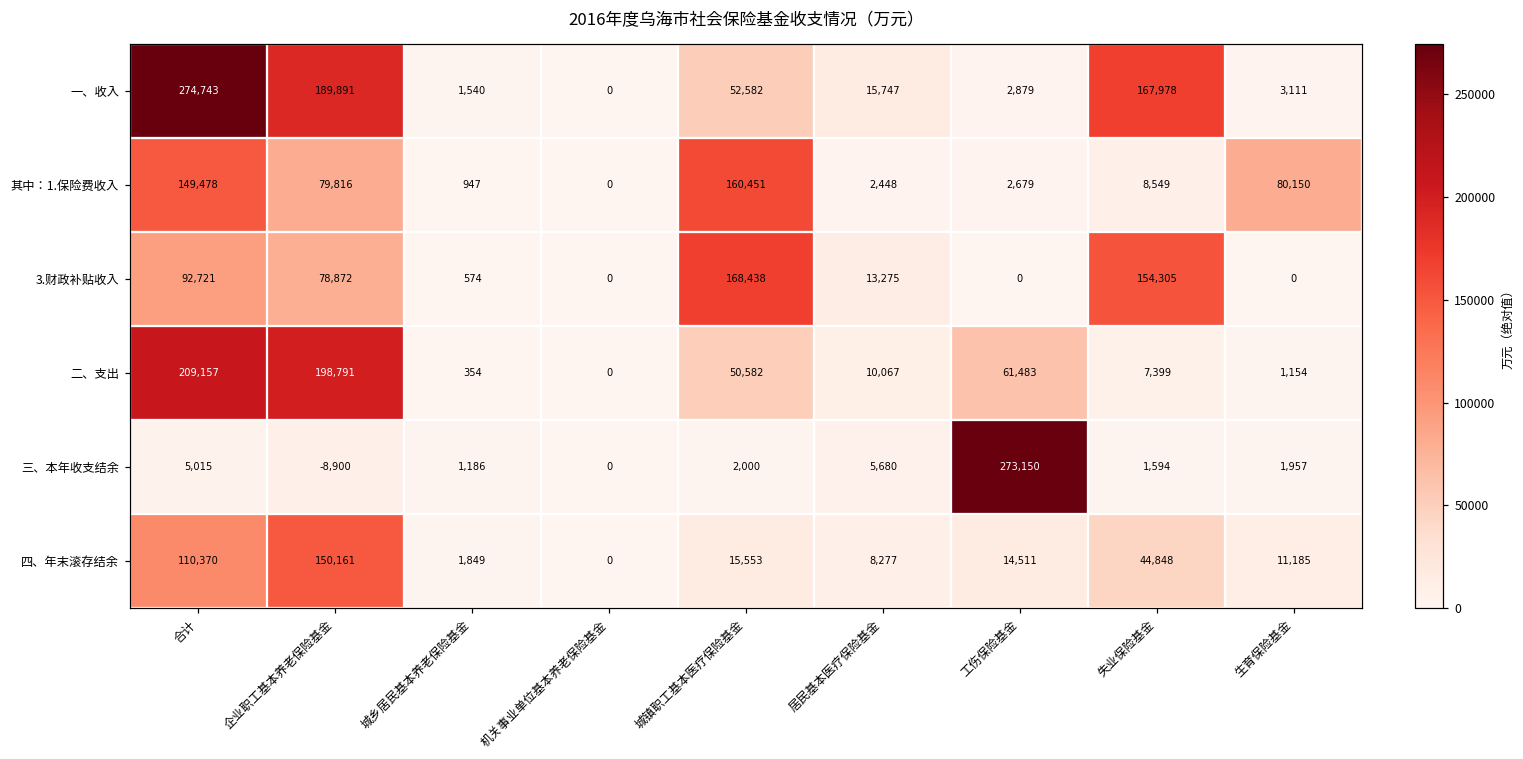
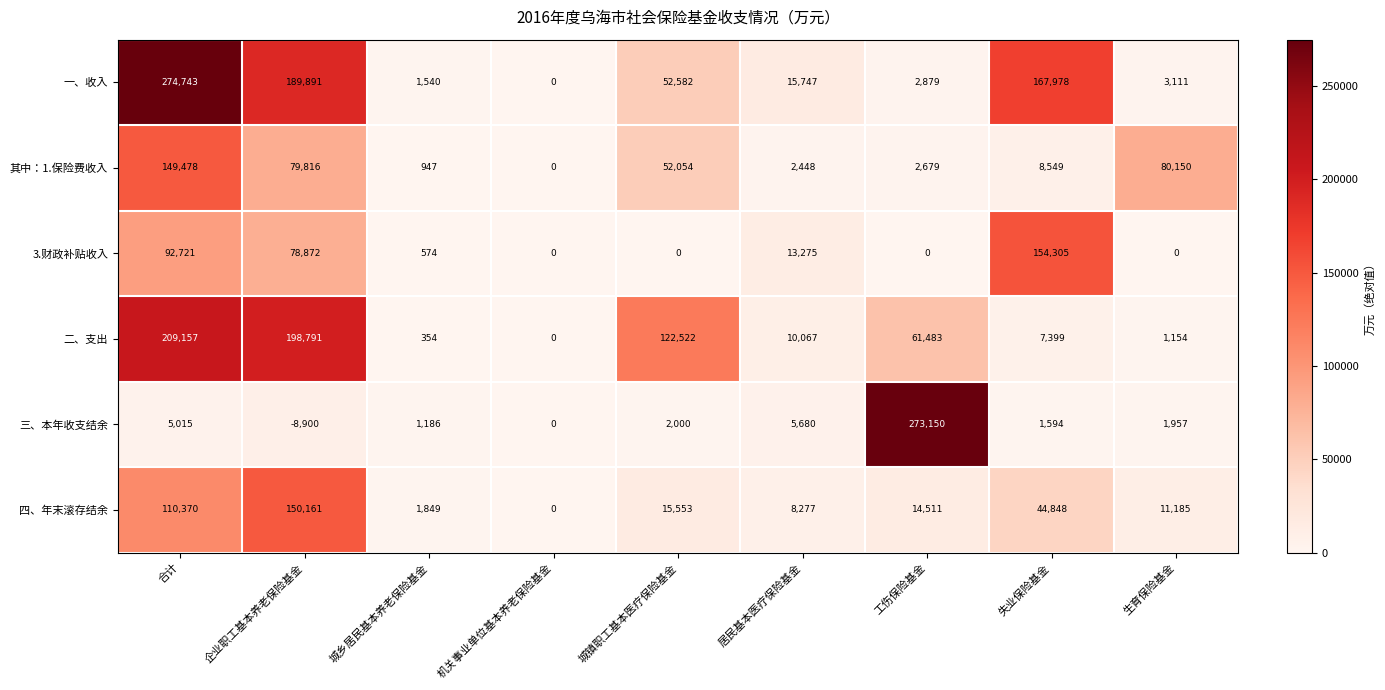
  {
    "一、收入": {
      "合计": "274,743",
      "企业职工基本养老保险基金": "189,891",
      "城乡居民基本养老保险基金": "1,540",
      "机关事业单位基本养老保险基金": "0",
      "城镇职工基本医疗保险基金": "52,582",
      "居民基本医疗保险基金": "15,747",
      "工伤保险基金": "2,879",
      "失业保险基金": "167,978",
      "生育保险基金": "3,111"
    },
    "其中：1.保险费收入": {
      "合计": "149,478",
      "企业职工基本养老保险基金": "79,816",
      "城乡居民基本养老保险基金": "947",
      "机关事业单位基本养老保险基金": "0",
-     "城镇职工基本医疗保险基金": "160,451",
+     "城镇职工基本医疗保险基金": "52,054",
      "居民基本医疗保险基金": "2,448",
      "工伤保险基金": "2,679",
      "失业保险基金": "8,549",
      "生育保险基金": "80,150"
    },
    "3.财政补贴收入": {
      "合计": "92,721",
      "企业职工基本养老保险基金": "78,872",
      "城乡居民基本养老保险基金": "574",
      "机关事业单位基本养老保险基金": "0",
-     "城镇职工基本医疗保险基金": "168,438",
+     "城镇职工基本医疗保险基金": "0",
      "居民基本医疗保险基金": "13,275",
      "工伤保险基金": "0",
      "失业保险基金": "154,305",
      "生育保险基金": "0"
    },
    "二、支出": {
      "合计": "209,157",
      "企业职工基本养老保险基金": "198,791",
      "城乡居民基本养老保险基金": "354",
      "机关事业单位基本养老保险基金": "0",
-     "城镇职工基本医疗保险基金": "50,582",
+     "城镇职工基本医疗保险基金": "122,522",
      "居民基本医疗保险基金": "10,067",
      "工伤保险基金": "61,483",
      "失业保险基金": "7,399",
      "生育保险基金": "1,154"
    },
    "三、本年收支结余": {
      "合计": "5,015",
      "企业职工基本养老保险基金": "-8,900",
      "城乡居民基本养老保险基金": "1,186",
      "机关事业单位基本养老保险基金": "0",
      "城镇职工基本医疗保险基金": "2,000",
      "居民基本医疗保险基金": "5,680",
      "工伤保险基金": "273,150",
      "失业保险基金": "1,594",
      "生育保险基金": "1,957"
    },
    "四、年末滚存结余": {
      "合计": "110,370",
      "企业职工基本养老保险基金": "150,161",
      "城乡居民基本养老保险基金": "1,849",
      "机关事业单位基本养老保险基金": "0",
      "城镇职工基本医疗保险基金": "15,553",
      "居民基本医疗保险基金": "8,277",
      "工伤保险基金": "14,511",
      "失业保险基金": "44,848",
      "生育保险基金": "11,185"
    }
  }
